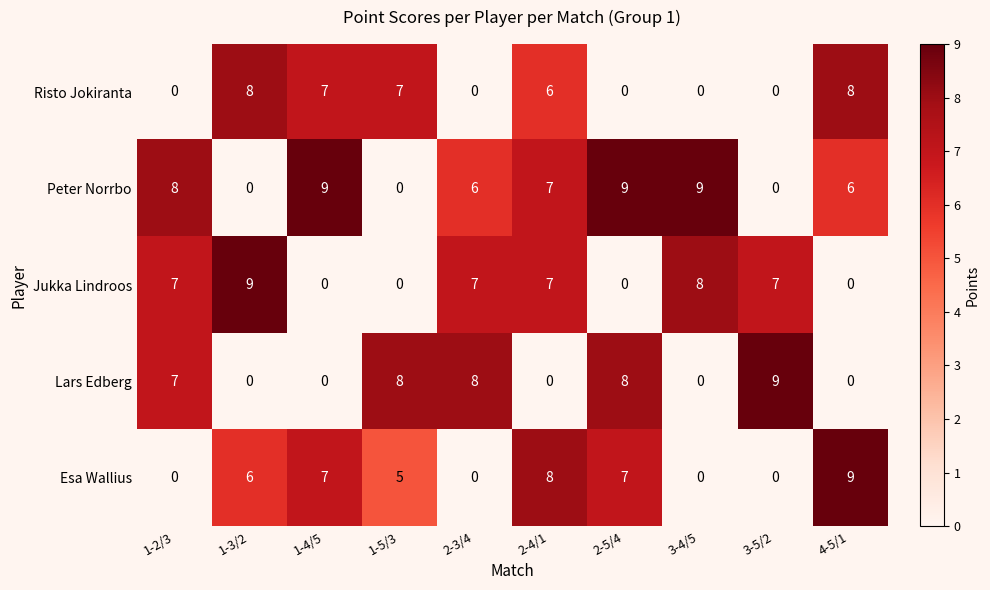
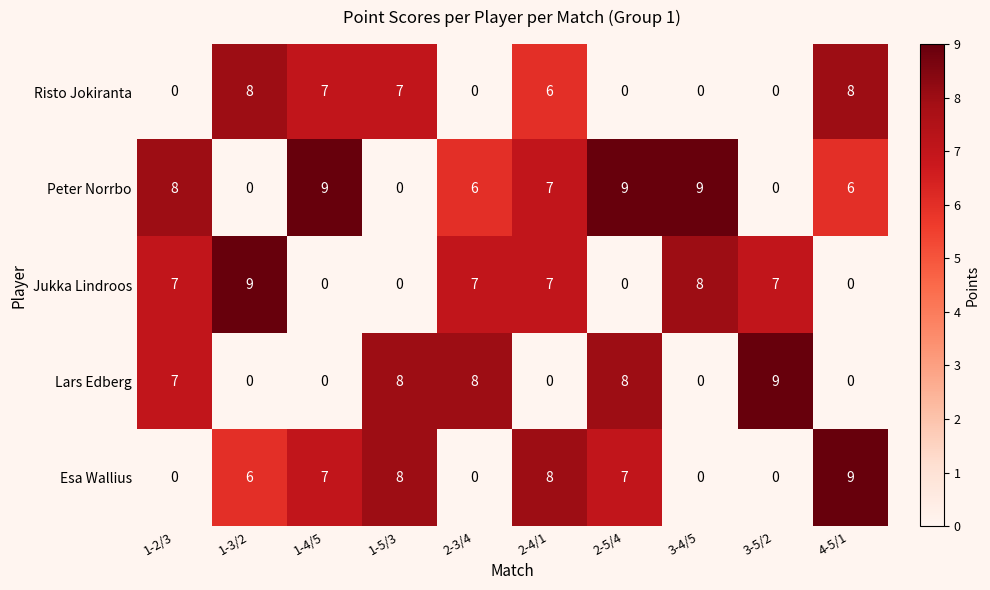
  {
    "Risto Jokiranta": {
      "1-2/3": 0,
      "1-3/2": 8,
      "1-4/5": 7,
      "1-5/3": 7,
      "2-3/4": 0,
      "2-4/1": 6,
      "2-5/4": 0,
      "3-4/5": 0,
      "3-5/2": 0,
      "4-5/1": 8
    },
    "Peter Norrbo": {
      "1-2/3": 8,
      "1-3/2": 0,
      "1-4/5": 9,
      "1-5/3": 0,
      "2-3/4": 6,
      "2-4/1": 7,
      "2-5/4": 9,
      "3-4/5": 9,
      "3-5/2": 0,
      "4-5/1": 6
    },
    "Jukka Lindroos": {
      "1-2/3": 7,
      "1-3/2": 9,
      "1-4/5": 0,
      "1-5/3": 0,
      "2-3/4": 7,
      "2-4/1": 7,
      "2-5/4": 0,
      "3-4/5": 8,
      "3-5/2": 7,
      "4-5/1": 0
    },
    "Lars Edberg": {
      "1-2/3": 7,
      "1-3/2": 0,
      "1-4/5": 0,
      "1-5/3": 8,
      "2-3/4": 8,
      "2-4/1": 0,
      "2-5/4": 8,
      "3-4/5": 0,
      "3-5/2": 9,
      "4-5/1": 0
    },
    "Esa Wallius": {
      "1-2/3": 0,
      "1-3/2": 6,
      "1-4/5": 7,
-     "1-5/3": 5,
+     "1-5/3": 8,
      "2-3/4": 0,
      "2-4/1": 8,
      "2-5/4": 7,
      "3-4/5": 0,
      "3-5/2": 0,
      "4-5/1": 9
    }
  }
